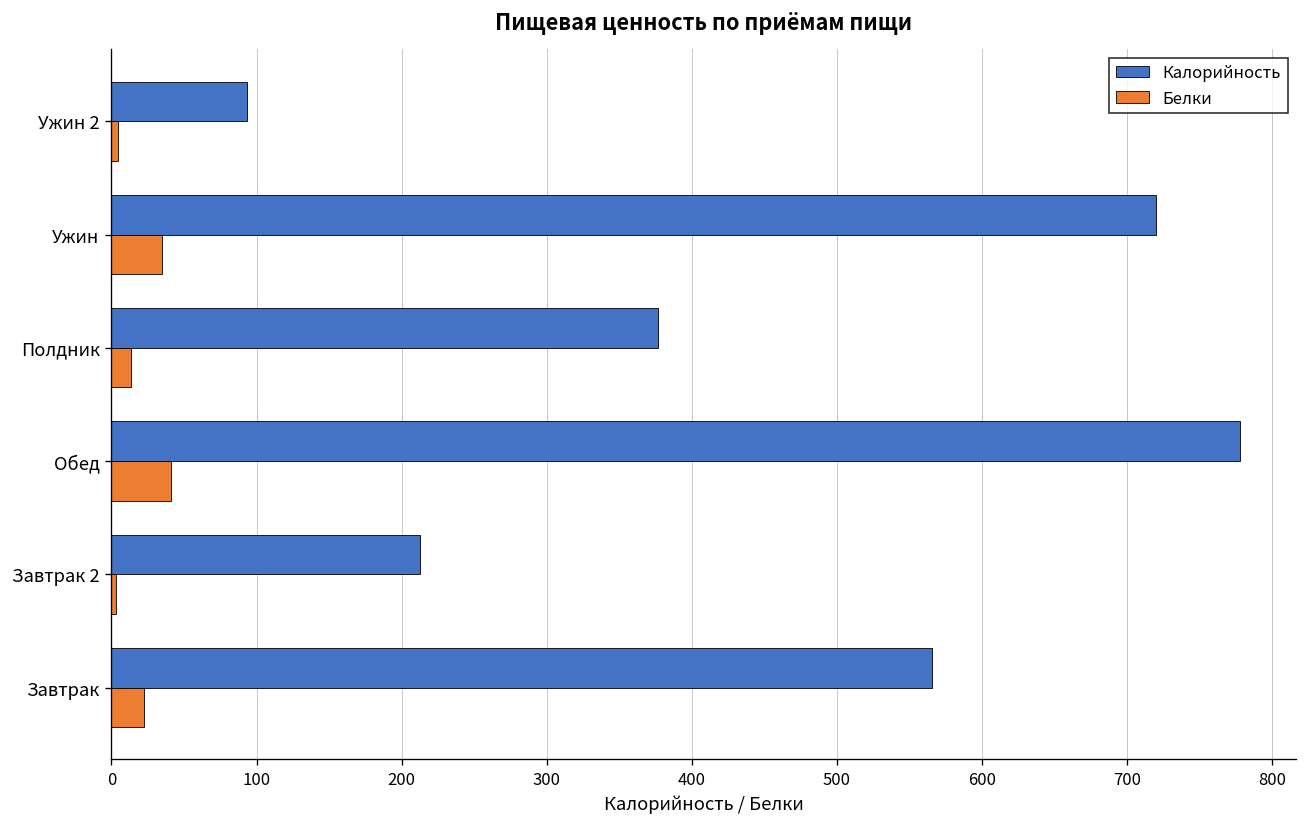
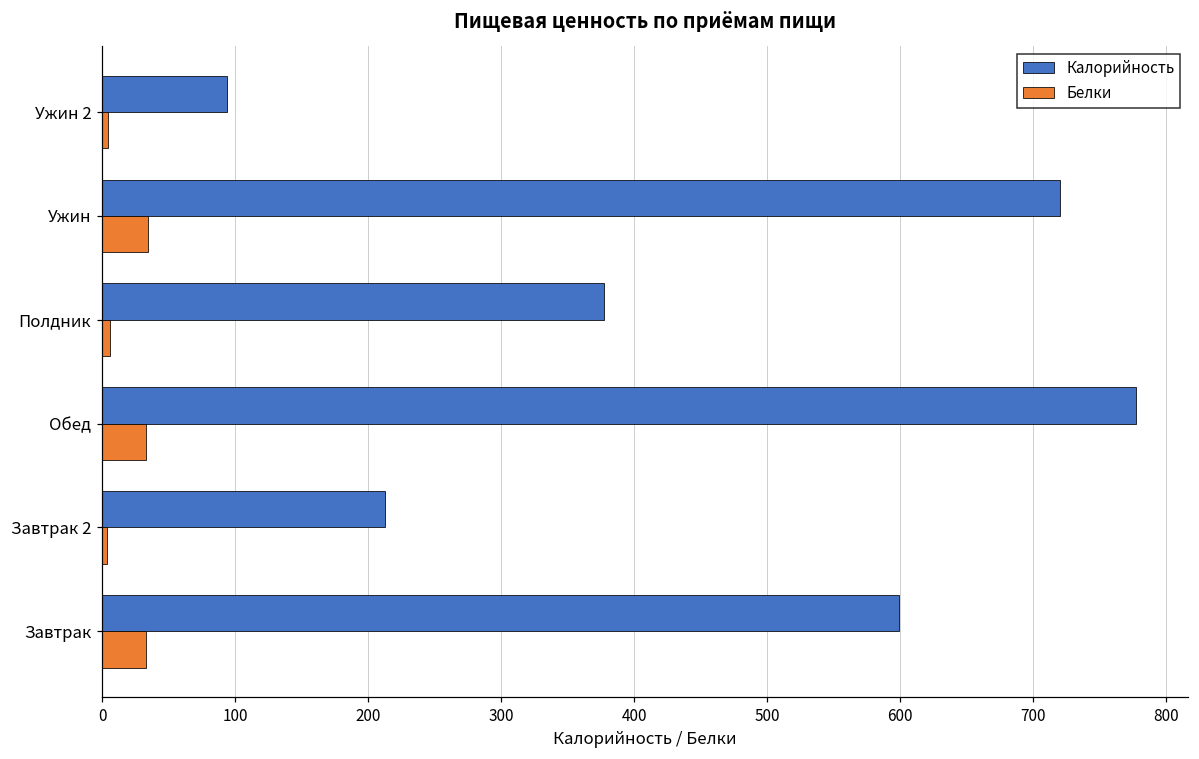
  {
    "Калорийность": {
      "Ужин 2": 94,
      "Ужин": 720,
      "Полдник": 377,
      "Обед": 778,
      "Завтрак 2": 212,
-     "Завтрак": 565
+     "Завтрак": 600
    },
    "Белки": {
      "Ужин 2": 5,
      "Ужин": 35,
-     "Полдник": 14,
-     "Обед": 41,
+     "Полдник": 6,
+     "Обед": 33,
      "Завтрак 2": 4,
-     "Завтрак": 22
+     "Завтрак": 33
    }
  }
